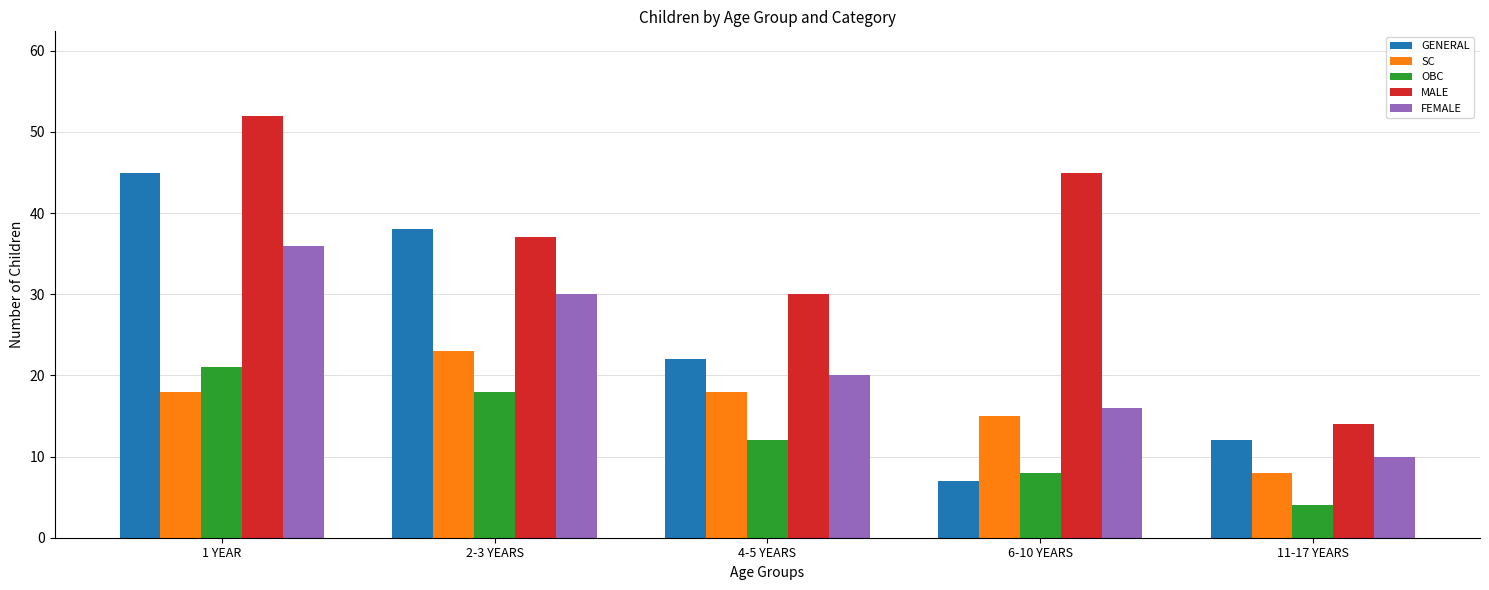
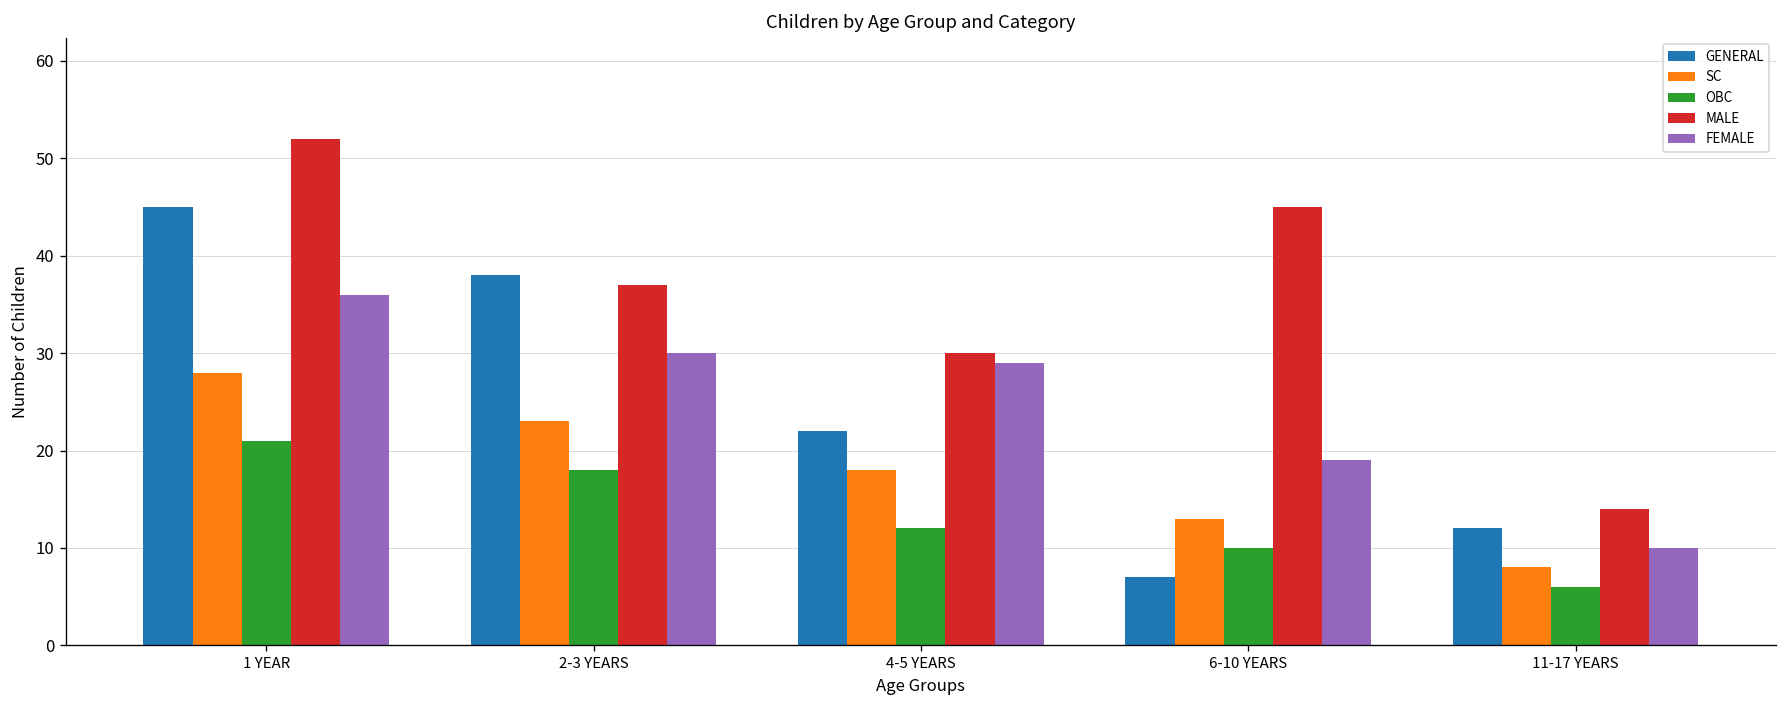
  {
    "GENERAL": {
      "1 YEAR": 45,
      "2-3 YEARS": 38,
      "4-5 YEARS": 22,
      "6-10 YEARS": 7,
      "11-17 YEARS": 12
    },
    "SC": {
-     "1 YEAR": 18,
+     "1 YEAR": 28,
      "2-3 YEARS": 23,
      "4-5 YEARS": 18,
-     "6-10 YEARS": 15,
+     "6-10 YEARS": 13,
      "11-17 YEARS": 8
    },
    "OBC": {
      "1 YEAR": 21,
      "2-3 YEARS": 18,
      "4-5 YEARS": 12,
-     "6-10 YEARS": 8,
-     "11-17 YEARS": 4
+     "6-10 YEARS": 10,
+     "11-17 YEARS": 6
    },
    "MALE": {
      "1 YEAR": 52,
      "2-3 YEARS": 37,
      "4-5 YEARS": 30,
      "6-10 YEARS": 45,
      "11-17 YEARS": 14
    },
    "FEMALE": {
      "1 YEAR": 36,
      "2-3 YEARS": 30,
-     "4-5 YEARS": 20,
-     "6-10 YEARS": 16,
+     "4-5 YEARS": 29,
+     "6-10 YEARS": 19,
      "11-17 YEARS": 10
    }
  }
